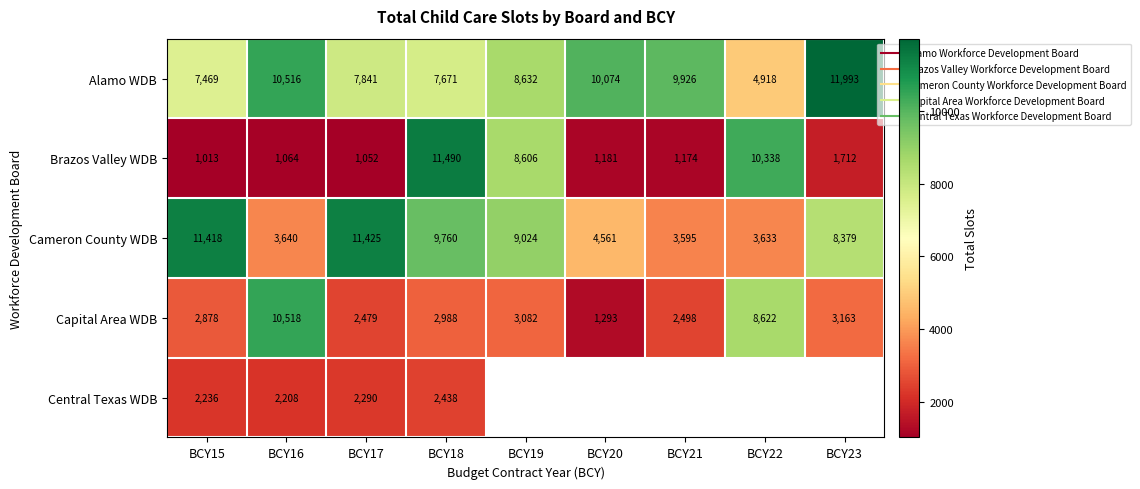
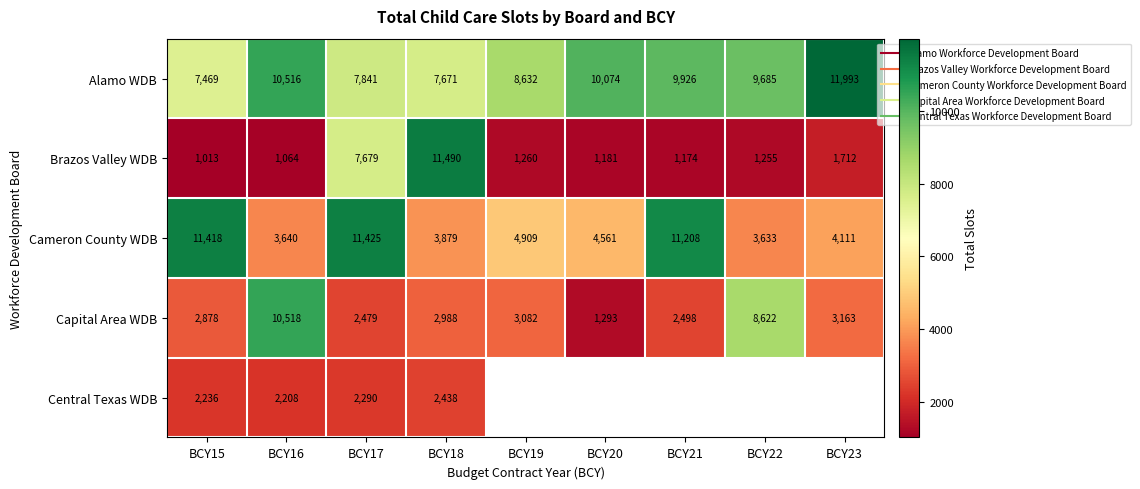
  {
    "Alamo WDB": {
      "BCY15": "7,469",
      "BCY16": "10,516",
      "BCY17": "7,841",
      "BCY18": "7,671",
      "BCY19": "8,632",
      "BCY20": "10,074",
      "BCY21": "9,926",
-     "BCY22": "4,918",
+     "BCY22": "9,685",
      "BCY23": "11,993"
    },
    "Brazos Valley WDB": {
      "BCY15": "1,013",
      "BCY16": "1,064",
-     "BCY17": "1,052",
+     "BCY17": "7,679",
      "BCY18": "11,490",
-     "BCY19": "8,606",
+     "BCY19": "1,260",
      "BCY20": "1,181",
      "BCY21": "1,174",
-     "BCY22": "10,338",
+     "BCY22": "1,255",
      "BCY23": "1,712"
    },
    "Cameron County WDB": {
      "BCY15": "11,418",
      "BCY16": "3,640",
      "BCY17": "11,425",
-     "BCY18": "9,760",
-     "BCY19": "9,024",
+     "BCY18": "3,879",
+     "BCY19": "4,909",
      "BCY20": "4,561",
-     "BCY21": "3,595",
+     "BCY21": "11,208",
      "BCY22": "3,633",
-     "BCY23": "8,379"
+     "BCY23": "4,111"
    },
    "Capital Area WDB": {
      "BCY15": "2,878",
      "BCY16": "10,518",
      "BCY17": "2,479",
      "BCY18": "2,988",
      "BCY19": "3,082",
      "BCY20": "1,293",
      "BCY21": "2,498",
      "BCY22": "8,622",
      "BCY23": "3,163"
    },
    "Central Texas WDB": {
      "BCY15": "2,236",
      "BCY16": "2,208",
      "BCY17": "2,290",
      "BCY18": "2,438"
    }
  }
